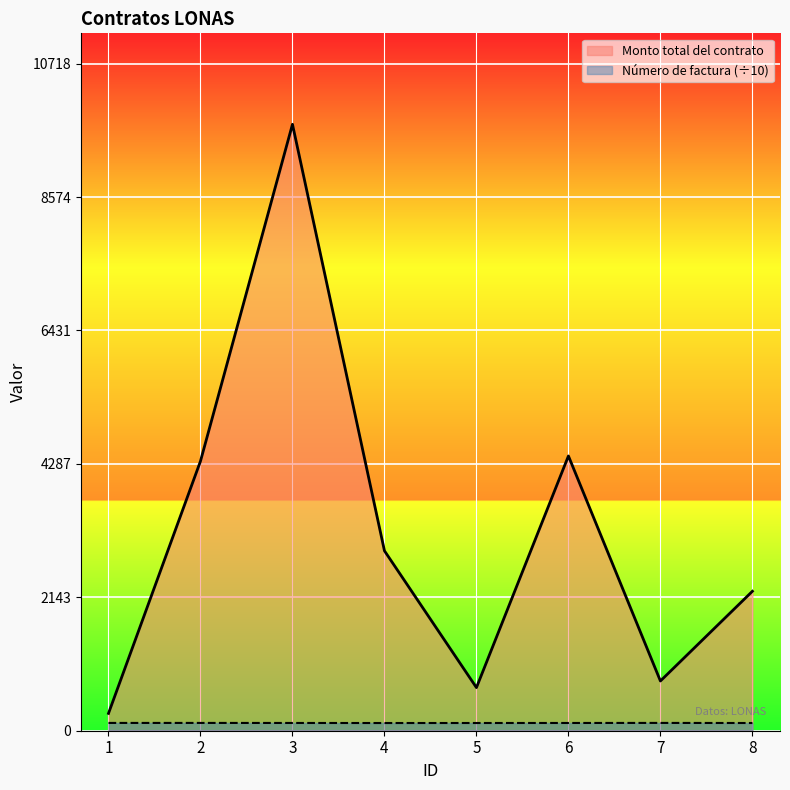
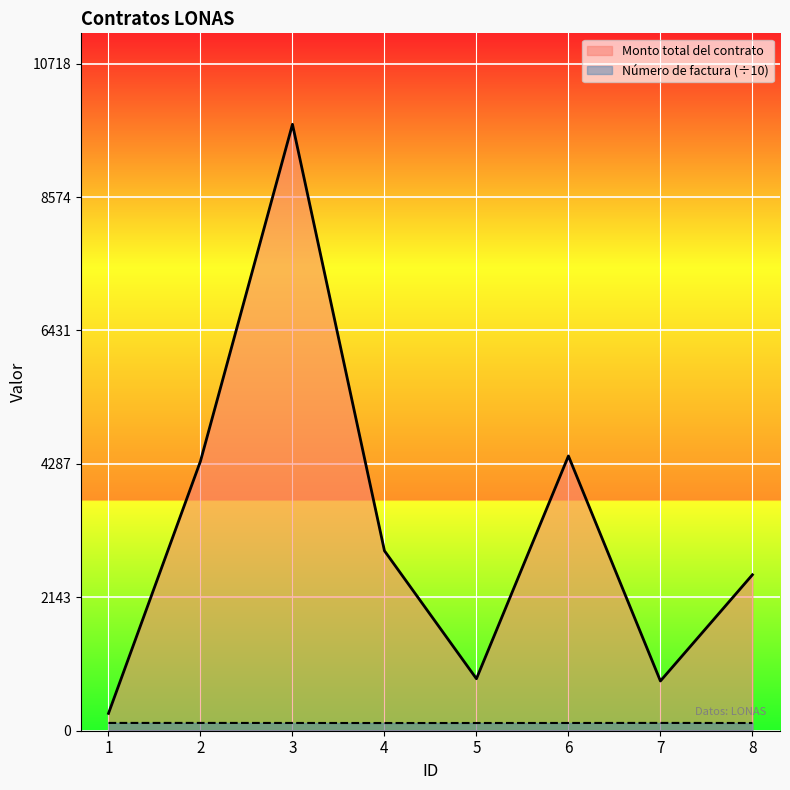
  {
    "Monto total del contrato": {
      "1": 300,
      "2": 4300,
      "3": 9700,
      "4": 2900,
-     "5": 700,
+     "5": 800,
      "6": 4400,
      "7": 800,
-     "8": 2200
+     "8": 2500
    },
    "Número de factura (÷10)": {
      "1": 100,
      "2": 100,
      "3": 100,
      "4": 100,
      "5": 100,
      "6": 100,
      "7": 100,
      "8": 100
    }
  }
